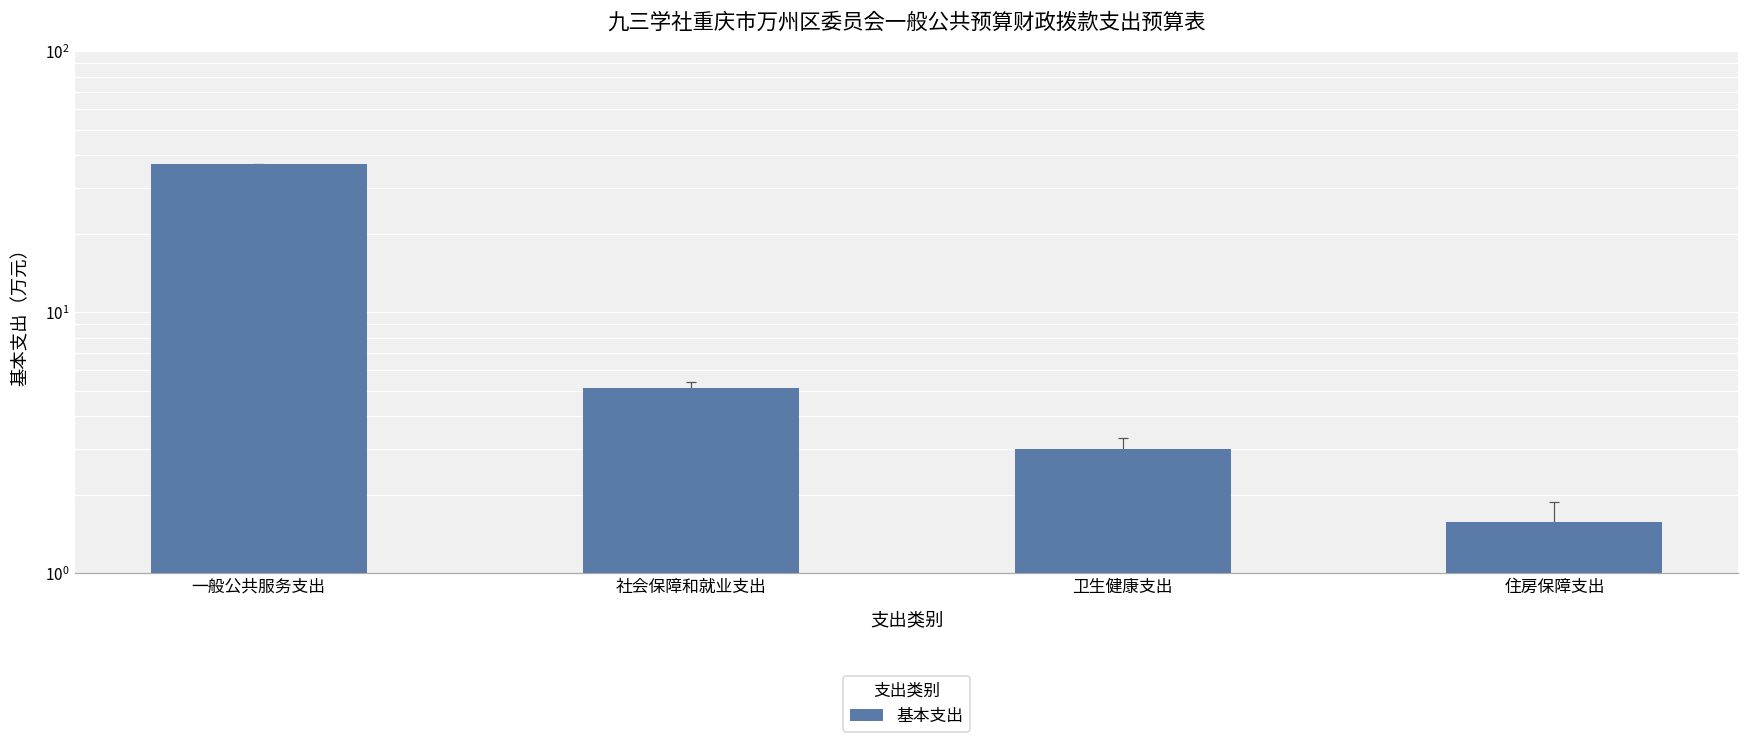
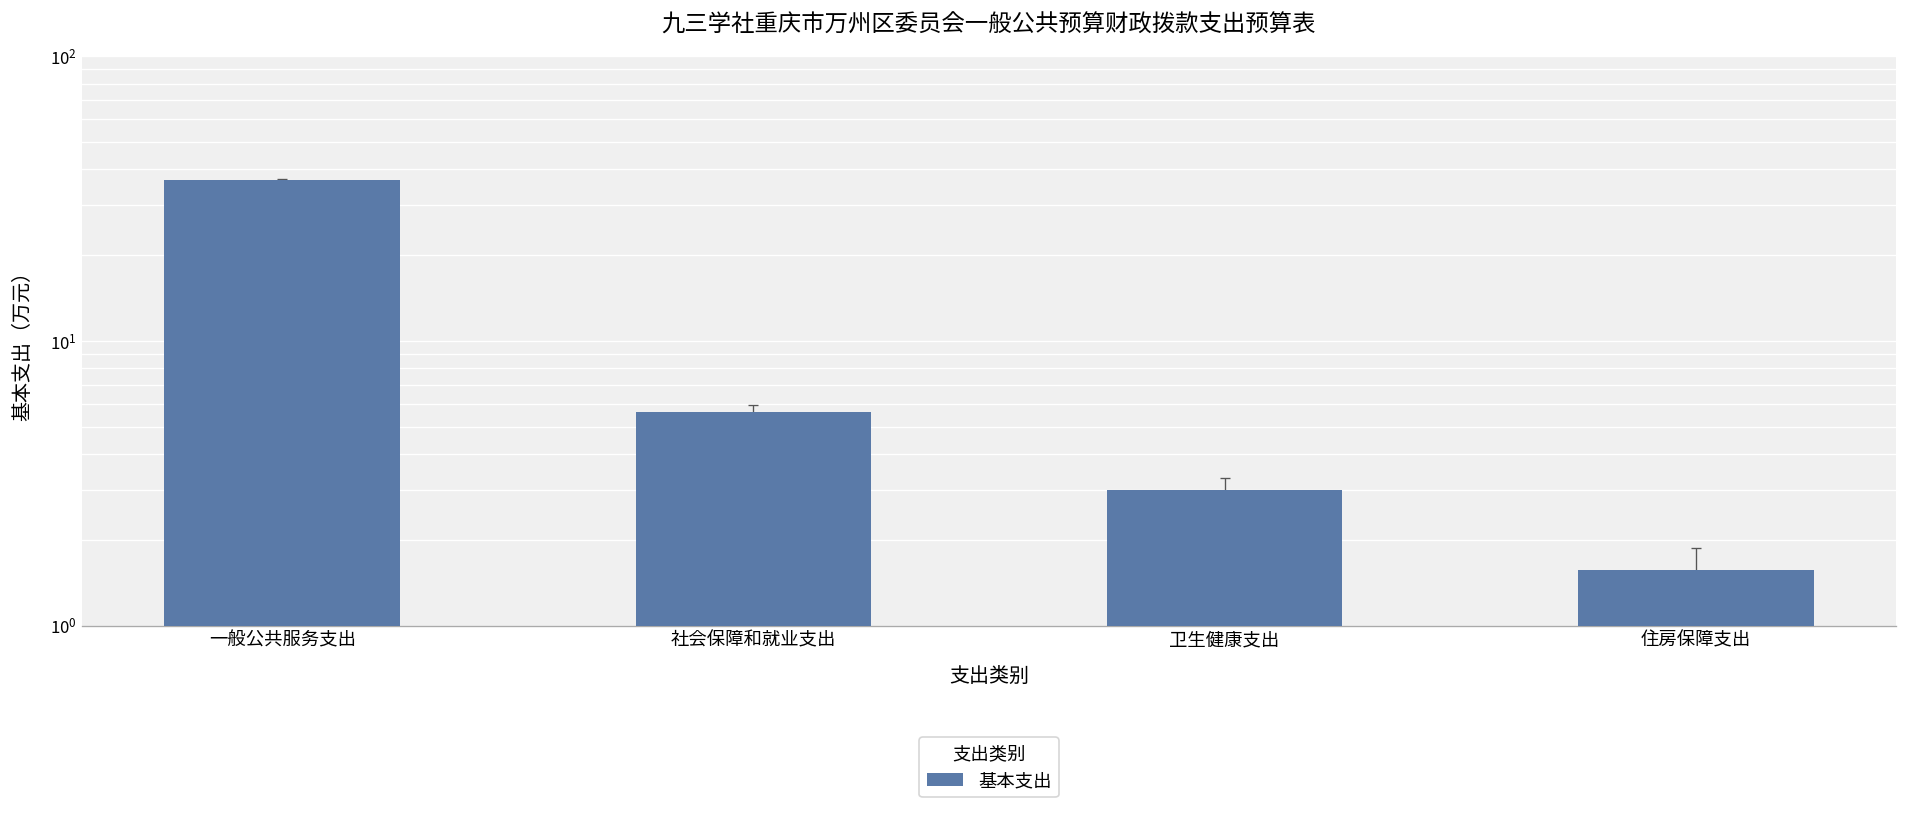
  {
    "基本支出": {
      "一般公共服务支出": 37,
-     "社会保障和就业支出": 5.1,
+     "社会保障和就业支出": 5.6,
      "卫生健康支出": 3.0,
      "住房保障支出": 1.6
    }
  }
